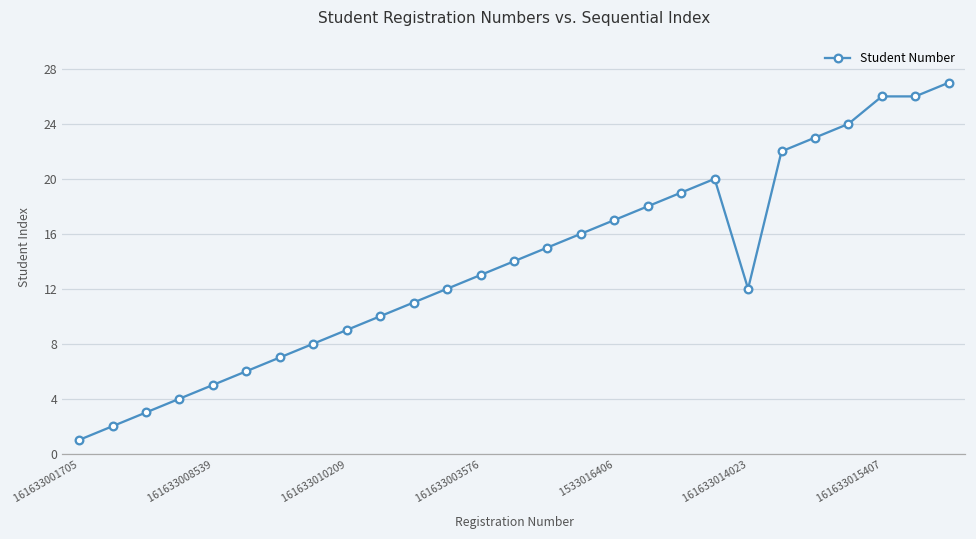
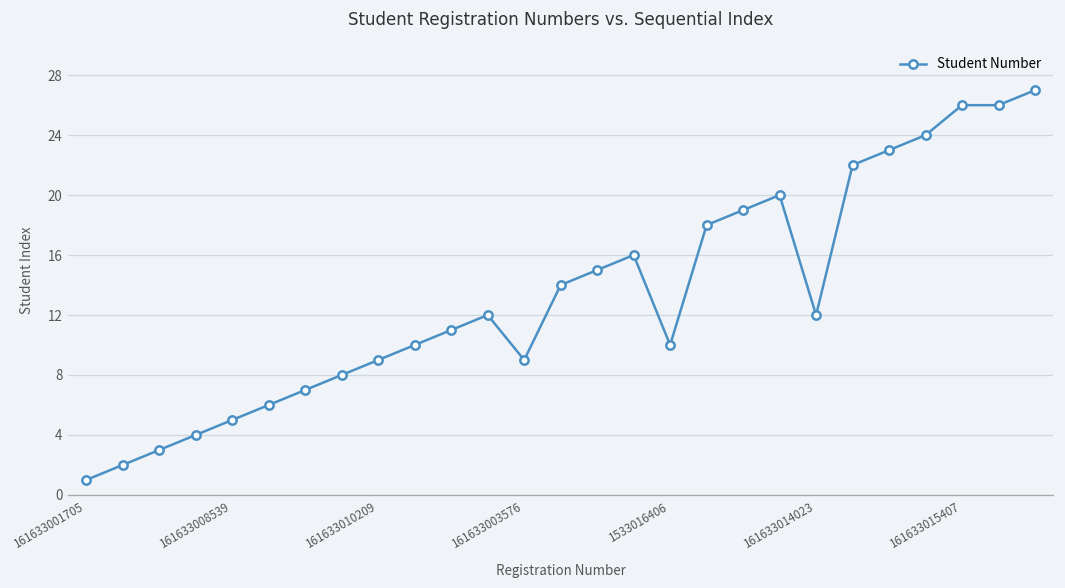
  {
    "161633001705": 1,
    "161633008539": 5,
    "161633010209": 9,
-   "161633003576": 13,
-   "1533016406": 17,
+   "161633003576": 9,
+   "1533016406": 10,
    "161633014023": 12,
    "161633015407": 26
  }
